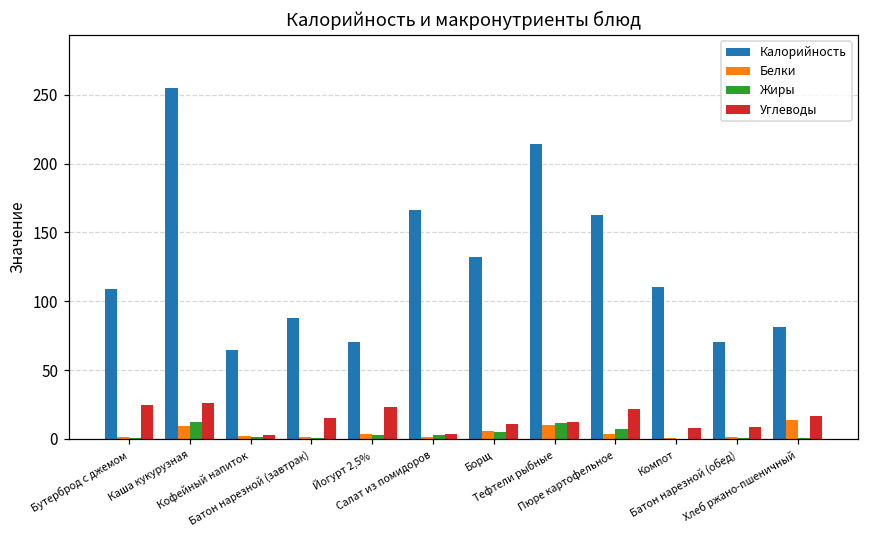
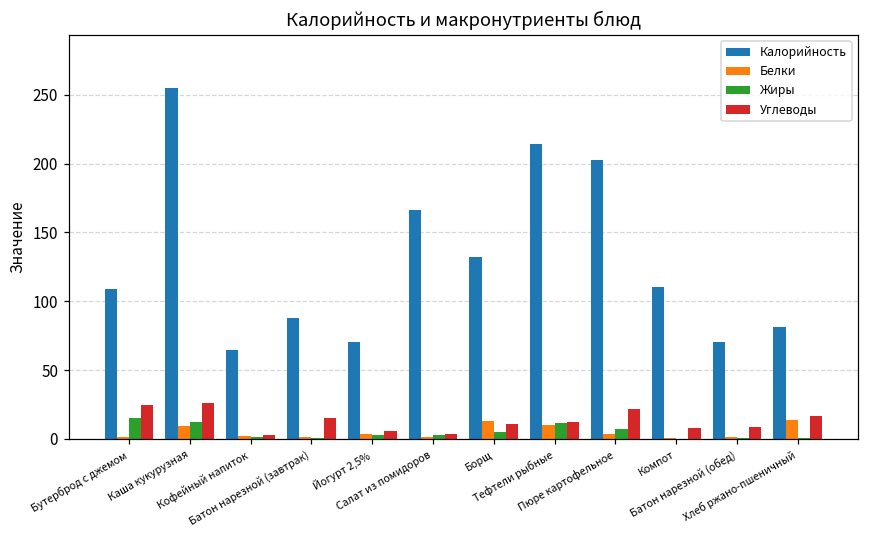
  {
    "Калорийность": {
      "Бутерброд с джемом": 109,
      "Каша кукурузная": 255,
      "Кофейный напиток": 64,
      "Батон нарезной (завтрак)": 88,
      "Йогурт 2,5%": 71,
      "Салат из помидоров": 166,
      "Борщ": 132,
      "Тефтели рыбные": 214,
-     "Пюре картофельное": 163,
+     "Пюре картофельное": 203,
      "Компот": 110,
      "Батон нарезной (обед)": 70,
      "Хлеб ржано-пшеничный": 82
    },
    "Белки": {
      "Каша кукурузная": 10,
      "Кофейный напиток": 2,
      "Йогурт 2,5%": 4,
-     "Борщ": 6,
+     "Борщ": 13,
      "Тефтели рыбные": 10,
      "Пюре картофельное": 3,
      "Хлеб ржано-пшеничный": 13
    },
    "Жиры": {
-     "Бутерброд с джемом": 1,
+     "Бутерброд с джемом": 15,
      "Каша кукурузная": 13,
      "Йогурт 2,5%": 3,
      "Салат из помидоров": 3,
      "Борщ": 5,
      "Тефтели рыбные": 12,
      "Пюре картофельное": 7
    },
    "Углеводы": {
      "Бутерброд с джемом": 25,
      "Каша кукурузная": 26,
      "Кофейный напиток": 3,
      "Батон нарезной (завтрак)": 15,
-     "Йогурт 2,5%": 23,
+     "Йогурт 2,5%": 6,
      "Салат из помидоров": 3,
      "Борщ": 11,
      "Тефтели рыбные": 13,
      "Пюре картофельное": 22,
      "Компот": 8,
      "Батон нарезной (обед)": 9,
      "Хлеб ржано-пшеничный": 17
    }
  }
